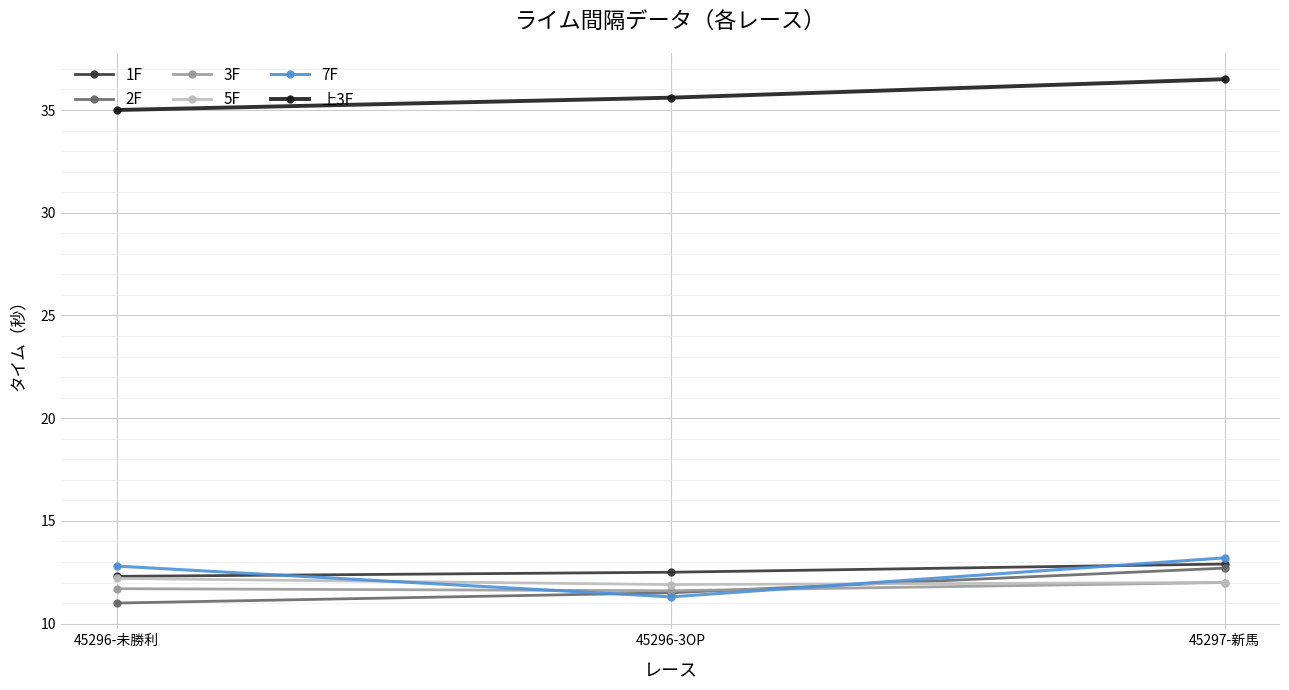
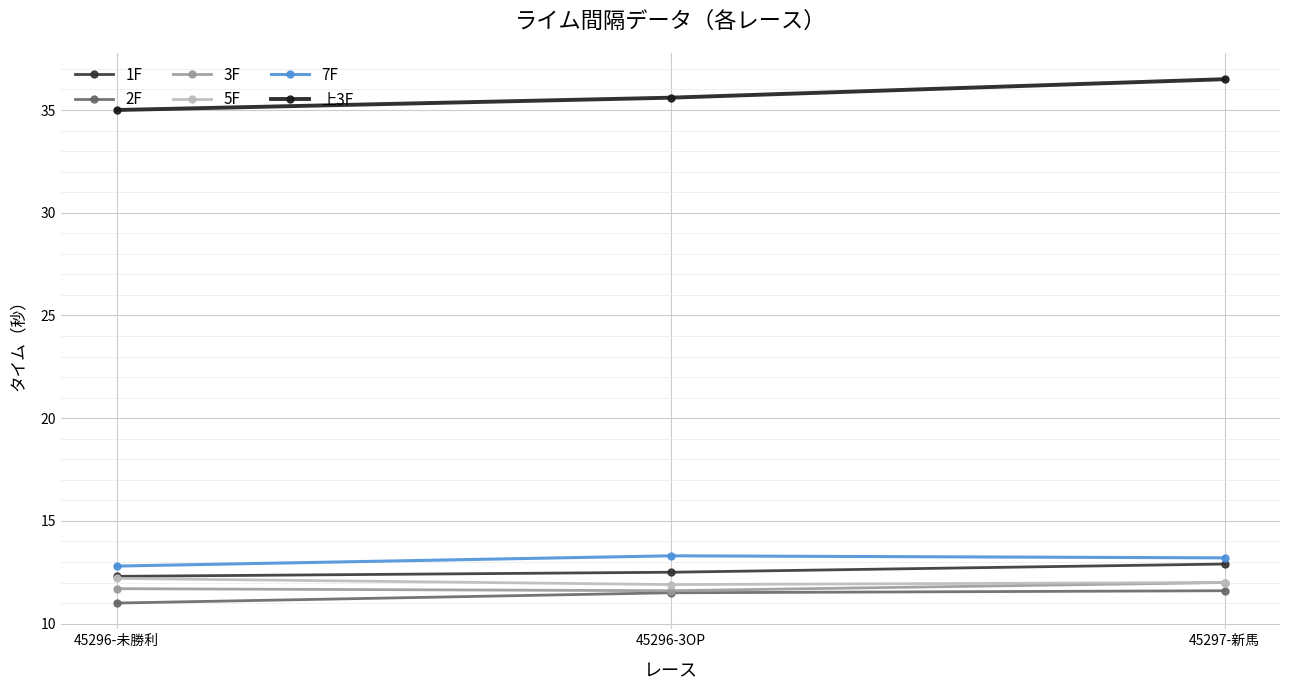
  {
    "2F": {
      "45296-未勝利": 11.0,
-     "45297-新馬": 12.7
+     "45297-新馬": 11.6
    },
    "7F": {
      "45296-未勝利": 12.8,
-     "45296-3OP": 11.3,
+     "45296-3OP": 13.3,
      "45297-新馬": 13.2
    }
  }
